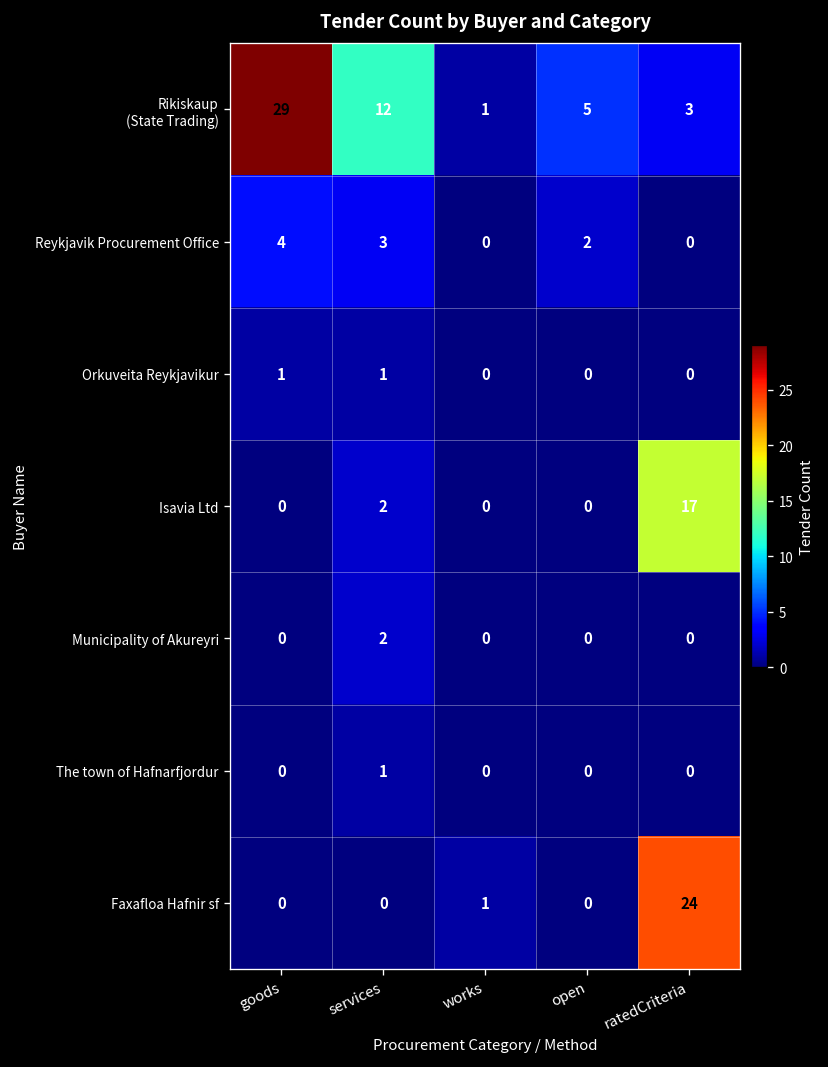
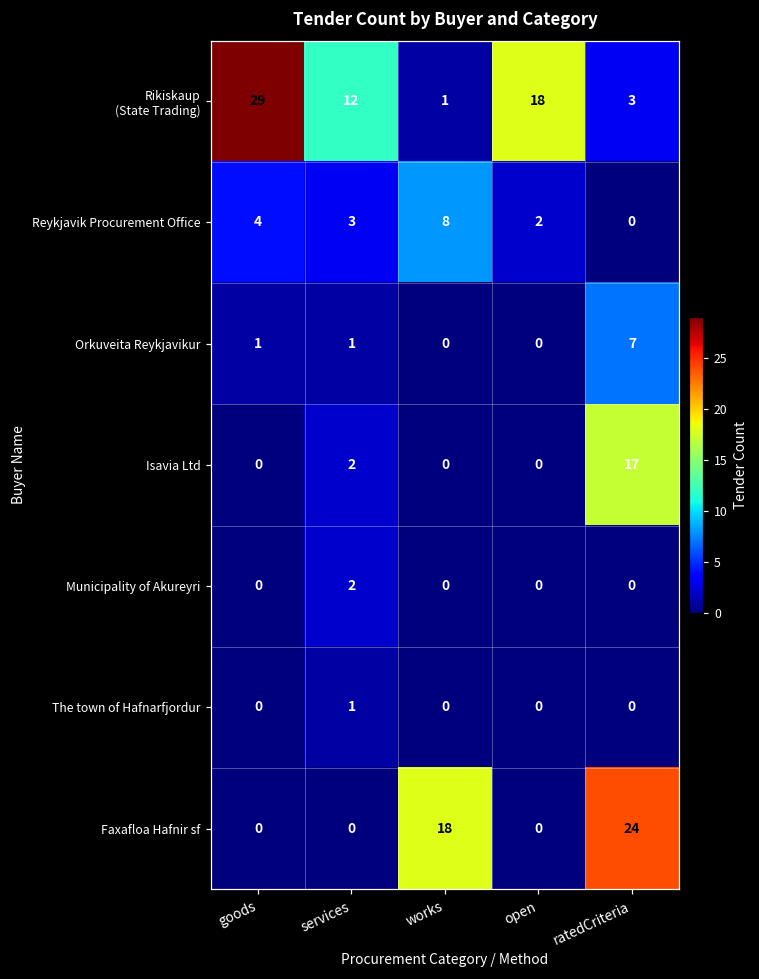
  {
    "Rikiskaup (State Trading)": {
      "goods": 29,
      "services": 12,
      "works": 1,
-     "open": 5,
+     "open": 18,
      "ratedCriteria": 3
    },
    "Reykjavik Procurement Office": {
      "goods": 4,
      "services": 3,
-     "works": 0,
+     "works": 8,
      "open": 2,
      "ratedCriteria": 0
    },
    "Orkuveita Reykjavikur": {
      "goods": 1,
      "services": 1,
      "works": 0,
      "open": 0,
-     "ratedCriteria": 0
+     "ratedCriteria": 7
    },
    "Isavia Ltd": {
      "goods": 0,
      "services": 2,
      "works": 0,
      "open": 0,
      "ratedCriteria": 17
    },
    "Municipality of Akureyri": {
      "goods": 0,
      "services": 2,
      "works": 0,
      "open": 0,
      "ratedCriteria": 0
    },
    "The town of Hafnarfjordur": {
      "goods": 0,
      "services": 1,
      "works": 0,
      "open": 0,
      "ratedCriteria": 0
    },
    "Faxafloa Hafnir sf": {
      "goods": 0,
      "services": 0,
-     "works": 1,
+     "works": 18,
      "open": 0,
      "ratedCriteria": 24
    }
  }
